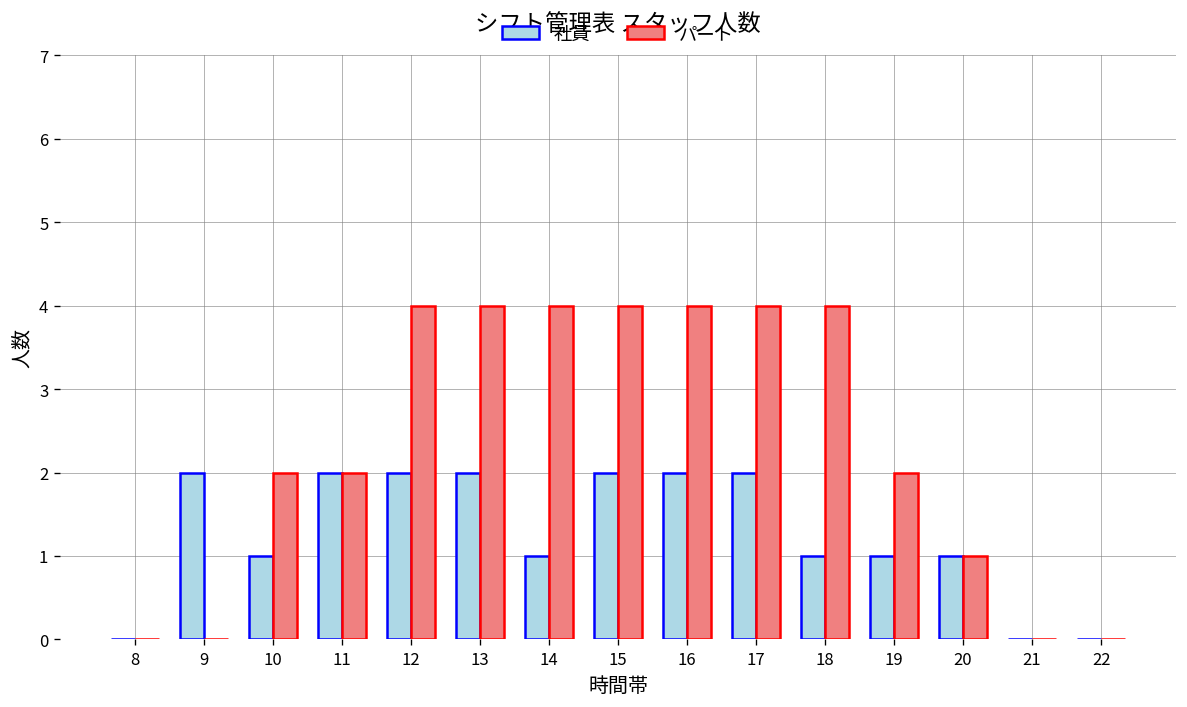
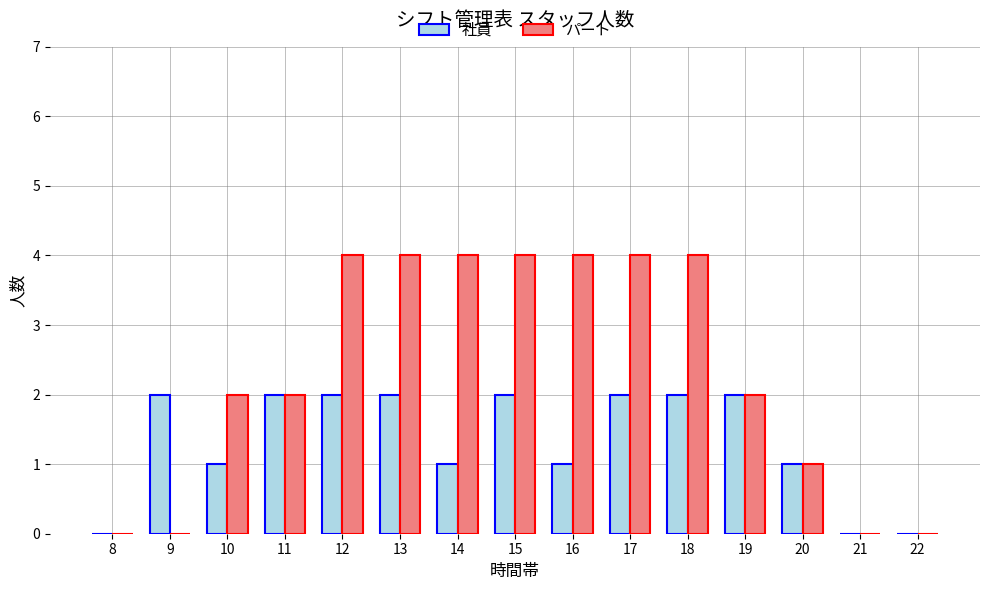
  {
    "社員": {
      "8": 0,
      "9": 2,
      "10": 1,
      "11": 2,
      "12": 2,
      "13": 2,
      "14": 1,
      "15": 2,
-     "16": 2,
+     "16": 1,
      "17": 2,
-     "18": 1,
-     "19": 1,
+     "18": 2,
+     "19": 2,
      "20": 1,
      "21": 0,
      "22": 0
    },
    "パート": {
      "8": 0,
      "9": 0,
      "10": 2,
      "11": 2,
      "12": 4,
      "13": 4,
      "14": 4,
      "15": 4,
      "16": 4,
      "17": 4,
      "18": 4,
      "19": 2,
      "20": 1,
      "21": 0,
      "22": 0
    }
  }
